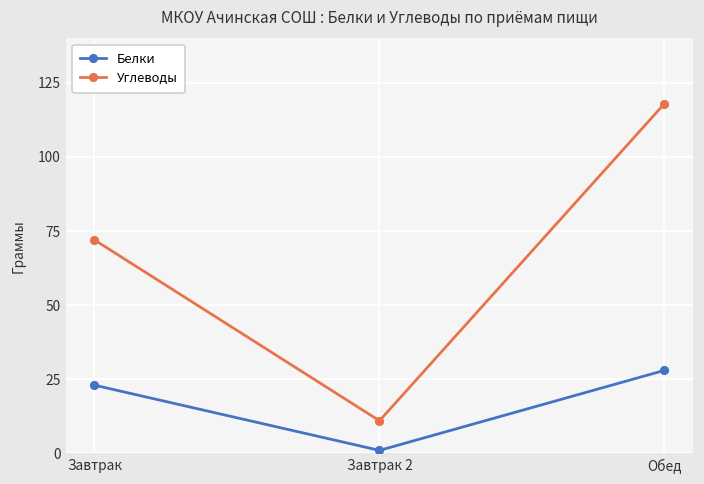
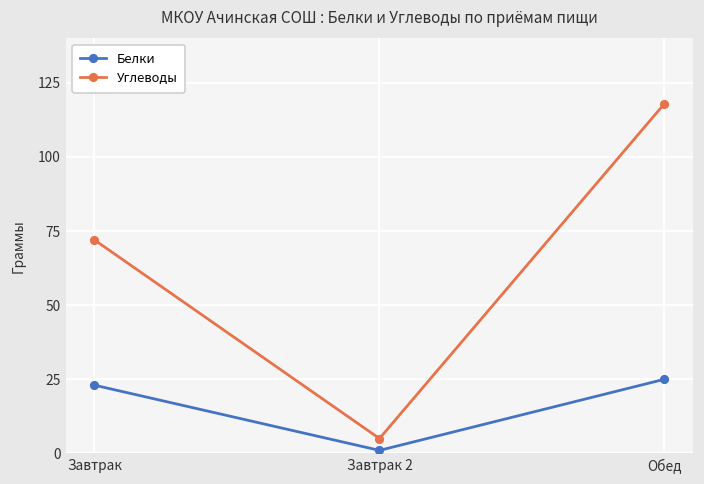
  {
    "Белки": {
      "Завтрак": 23,
      "Завтрак 2": 1,
-     "Обед": 28
+     "Обед": 25
    },
    "Углеводы": {
      "Завтрак": 72,
-     "Завтрак 2": 11,
+     "Завтрак 2": 5,
      "Обед": 118
    }
  }
